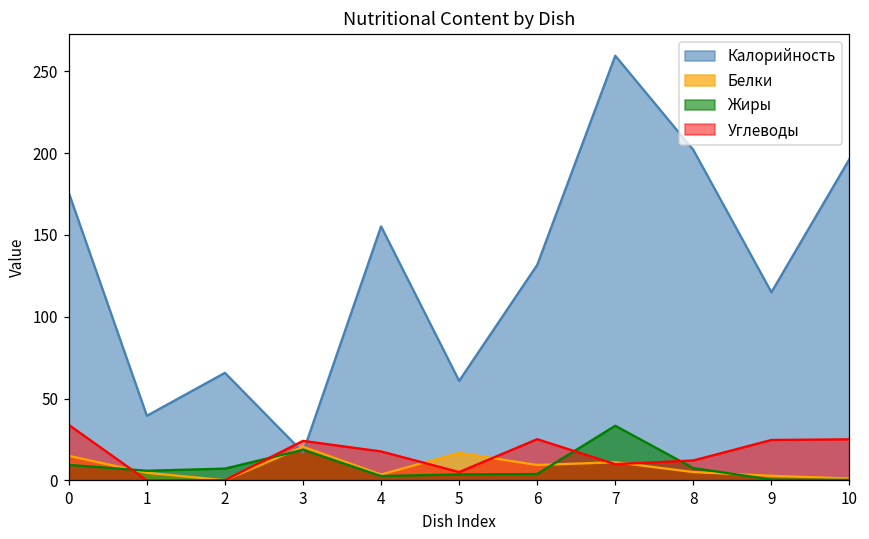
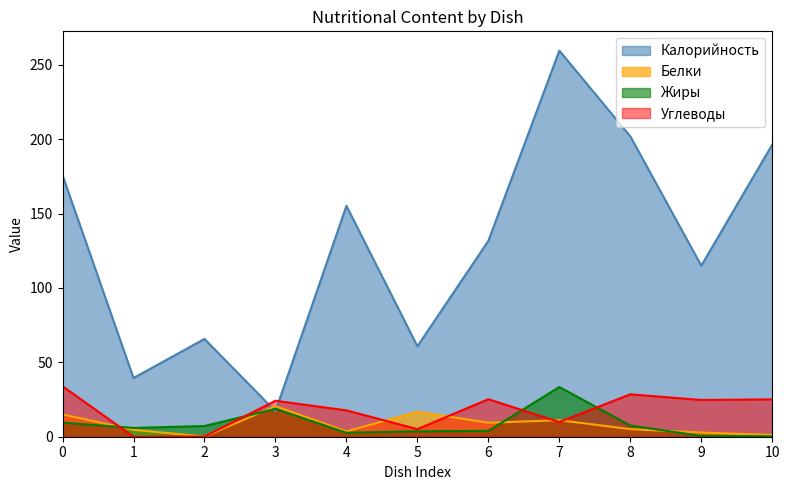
  {
    "Калорийность": {
      "0": 176,
      "1": 39,
      "2": 66,
      "4": 155,
      "5": 61,
      "6": 132,
      "7": 260,
      "8": 202,
      "9": 115,
      "10": 196
    },
    "Белки": {
      "0": 15,
      "3": 21,
      "5": 17,
      "6": 9,
      "8": 5,
      "9": 3
    },
    "Жиры": {
      "0": 9,
      "2": 7,
      "6": 4,
      "7": 33,
      "8": 8,
      "9": 1
    },
    "Углеводы": {
      "0": 34,
      "1": 0,
      "3": 24,
      "4": 18,
      "6": 25,
-     "8": 12,
+     "8": 29,
      "9": 25,
      "10": 25
    }
  }
